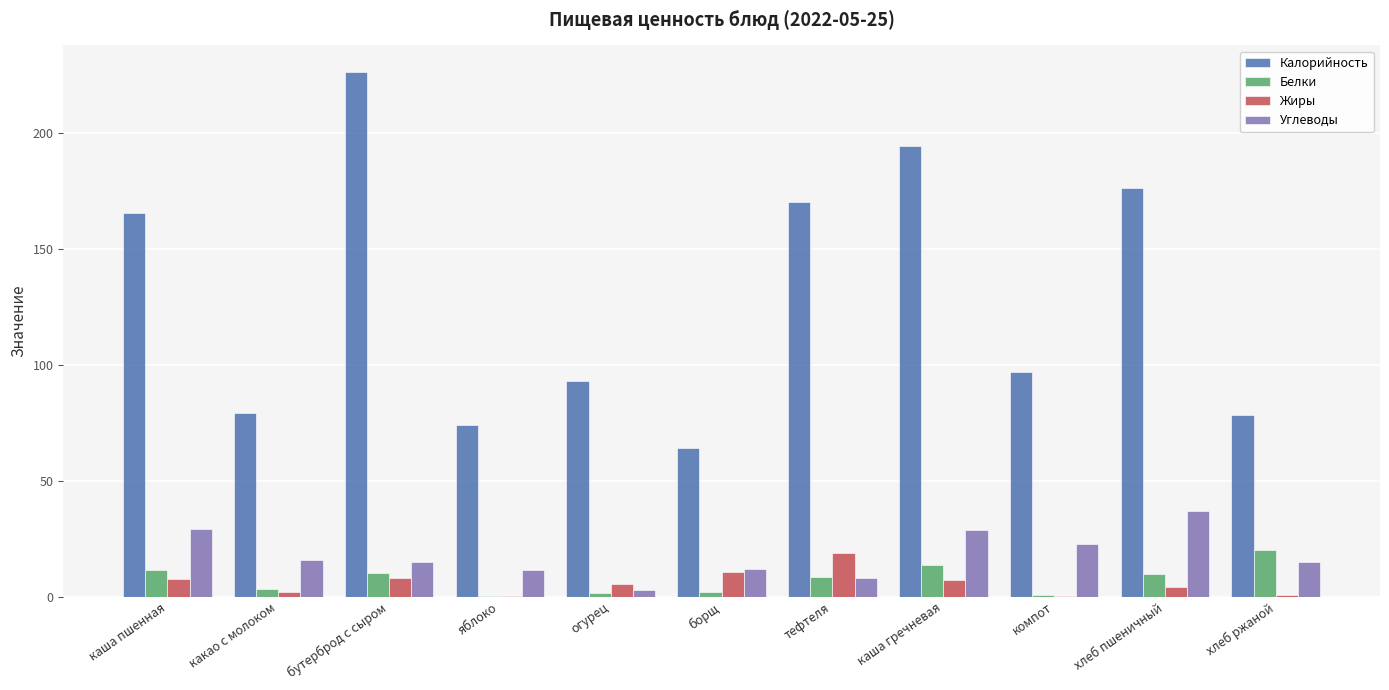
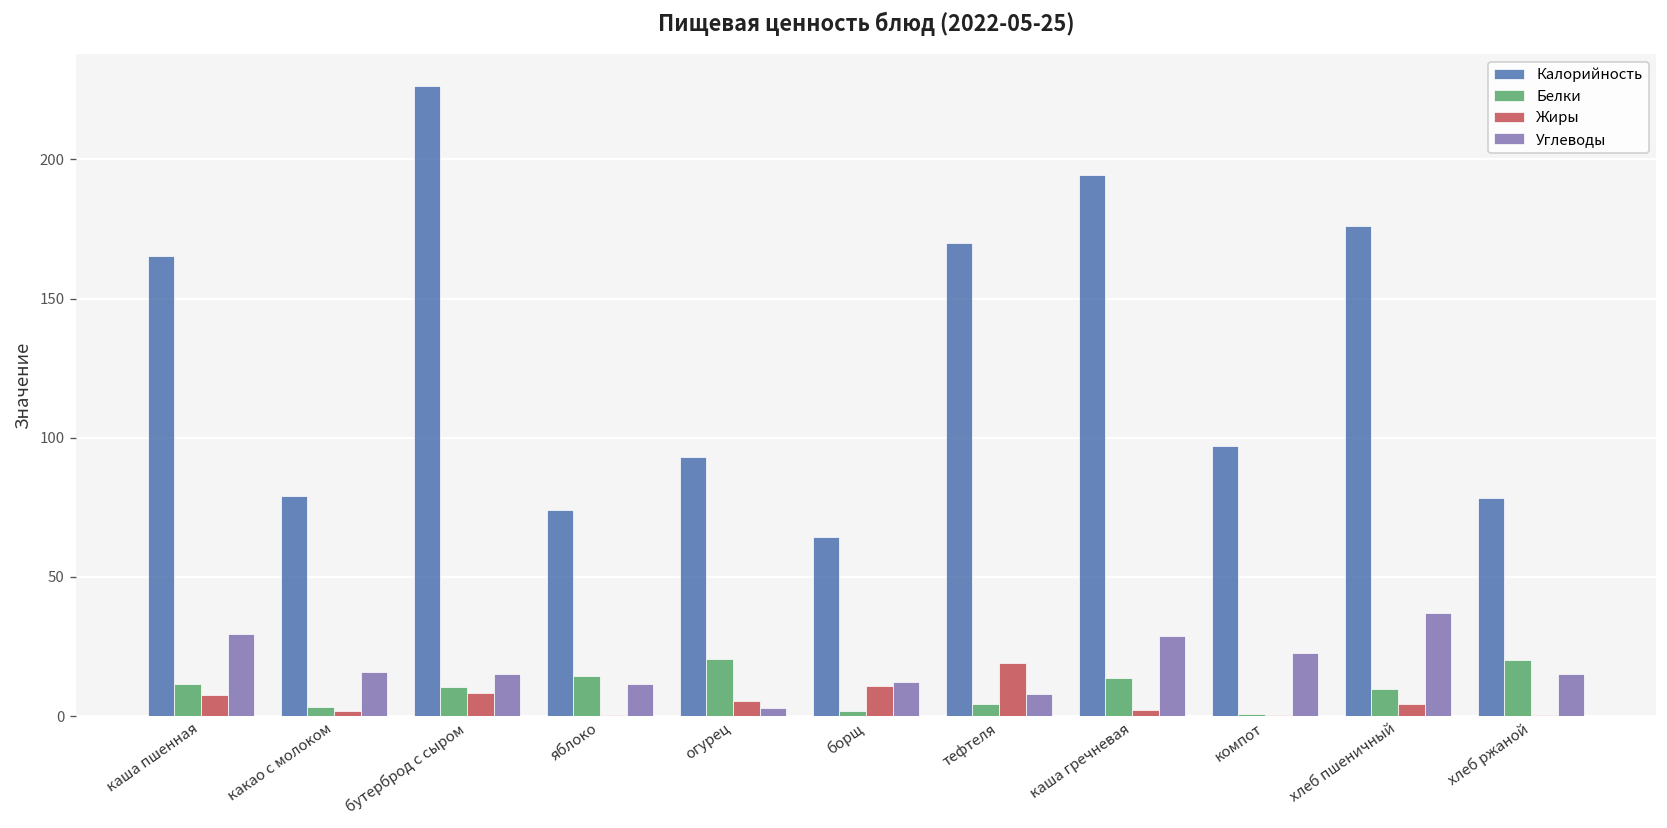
  {
    "Белки": {
      "каша пшенная": 12,
      "какао с молоком": 3,
      "бутерброд с сыром": 10,
-     "яблоко": 0,
-     "огурец": 1,
+     "яблоко": 14,
+     "огурец": 20,
      "борщ": 2,
-     "тефтеля": 9,
+     "тефтеля": 4,
      "каша гречневая": 14,
      "хлеб пшеничный": 10,
      "хлеб ржаной": 20
    },
    "Жиры": {
      "каша пшенная": 8,
      "какао с молоком": 2,
      "бутерброд с сыром": 8,
      "огурец": 5,
      "борщ": 11,
      "тефтеля": 19,
-     "каша гречневая": 7,
+     "каша гречневая": 2,
      "хлеб пшеничный": 4
    }
  }
